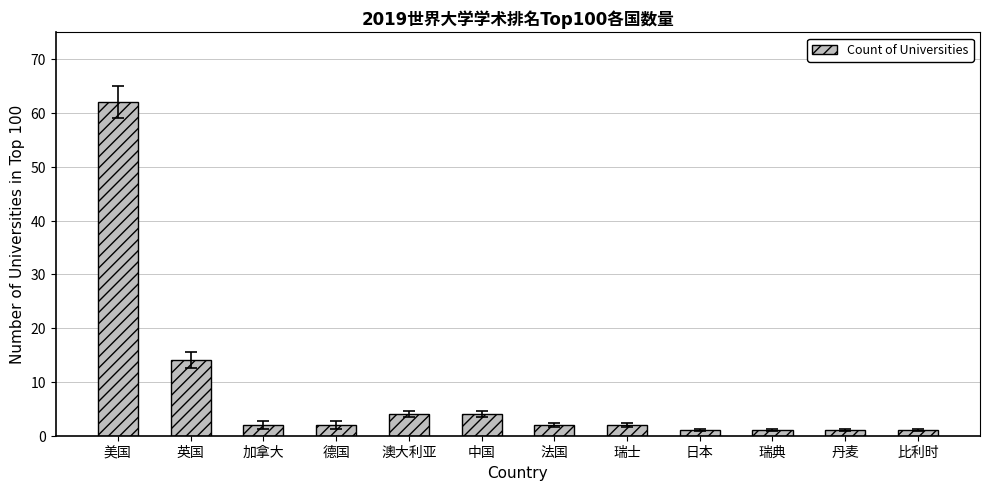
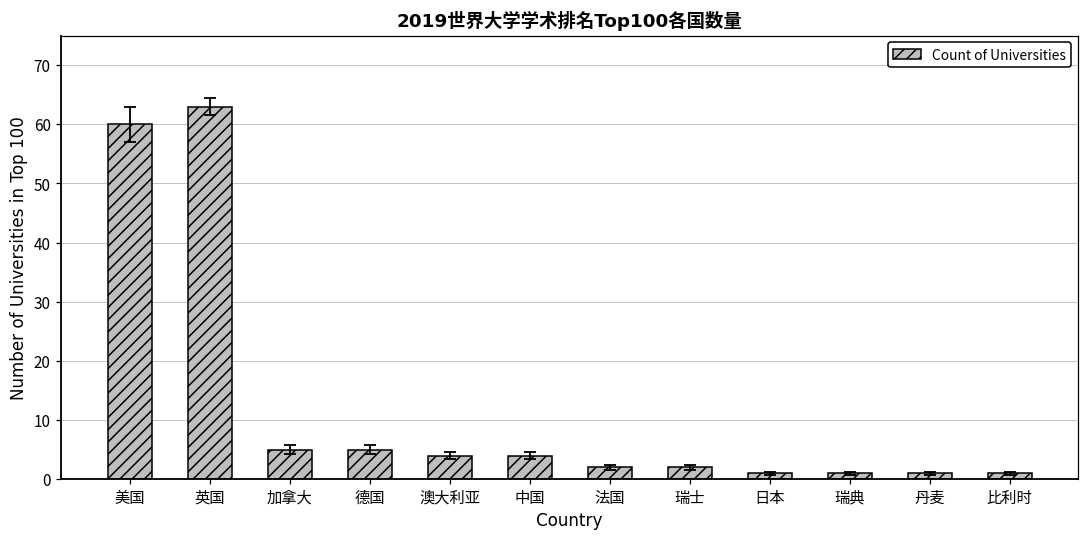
  {
    "Count of Universities": {
-     "美国": 62,
-     "英国": 14,
-     "加拿大": 2,
-     "德国": 2,
+     "美国": 60,
+     "英国": 63,
+     "加拿大": 5,
+     "德国": 5,
      "澳大利亚": 4,
      "中国": 4,
      "法国": 2,
      "瑞士": 2,
      "日本": 1,
      "瑞典": 1,
      "丹麦": 1,
      "比利时": 1
    }
  }
